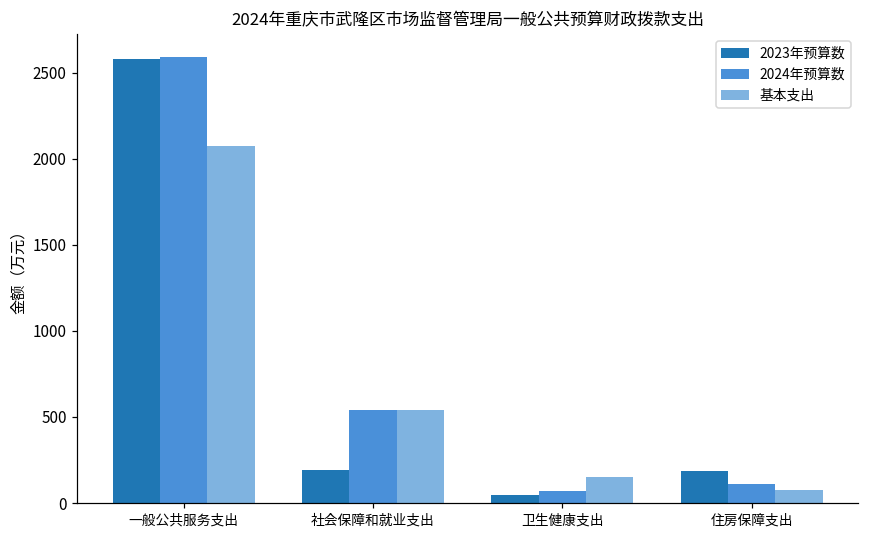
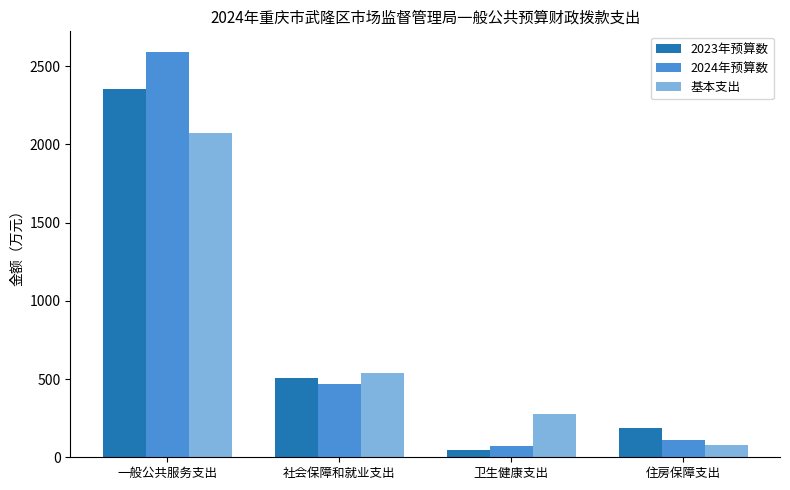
  {
    "2023年预算数": {
-     "一般公共服务支出": 2580,
-     "社会保障和就业支出": 190,
+     "一般公共服务支出": 2350,
+     "社会保障和就业支出": 510,
      "卫生健康支出": 50,
      "住房保障支出": 180
    },
    "2024年预算数": {
      "一般公共服务支出": 2590,
-     "社会保障和就业支出": 540,
+     "社会保障和就业支出": 470,
      "卫生健康支出": 70,
      "住房保障支出": 110
    },
    "基本支出": {
      "一般公共服务支出": 2070,
      "社会保障和就业支出": 540,
-     "卫生健康支出": 150,
+     "卫生健康支出": 270,
      "住房保障支出": 80
    }
  }
